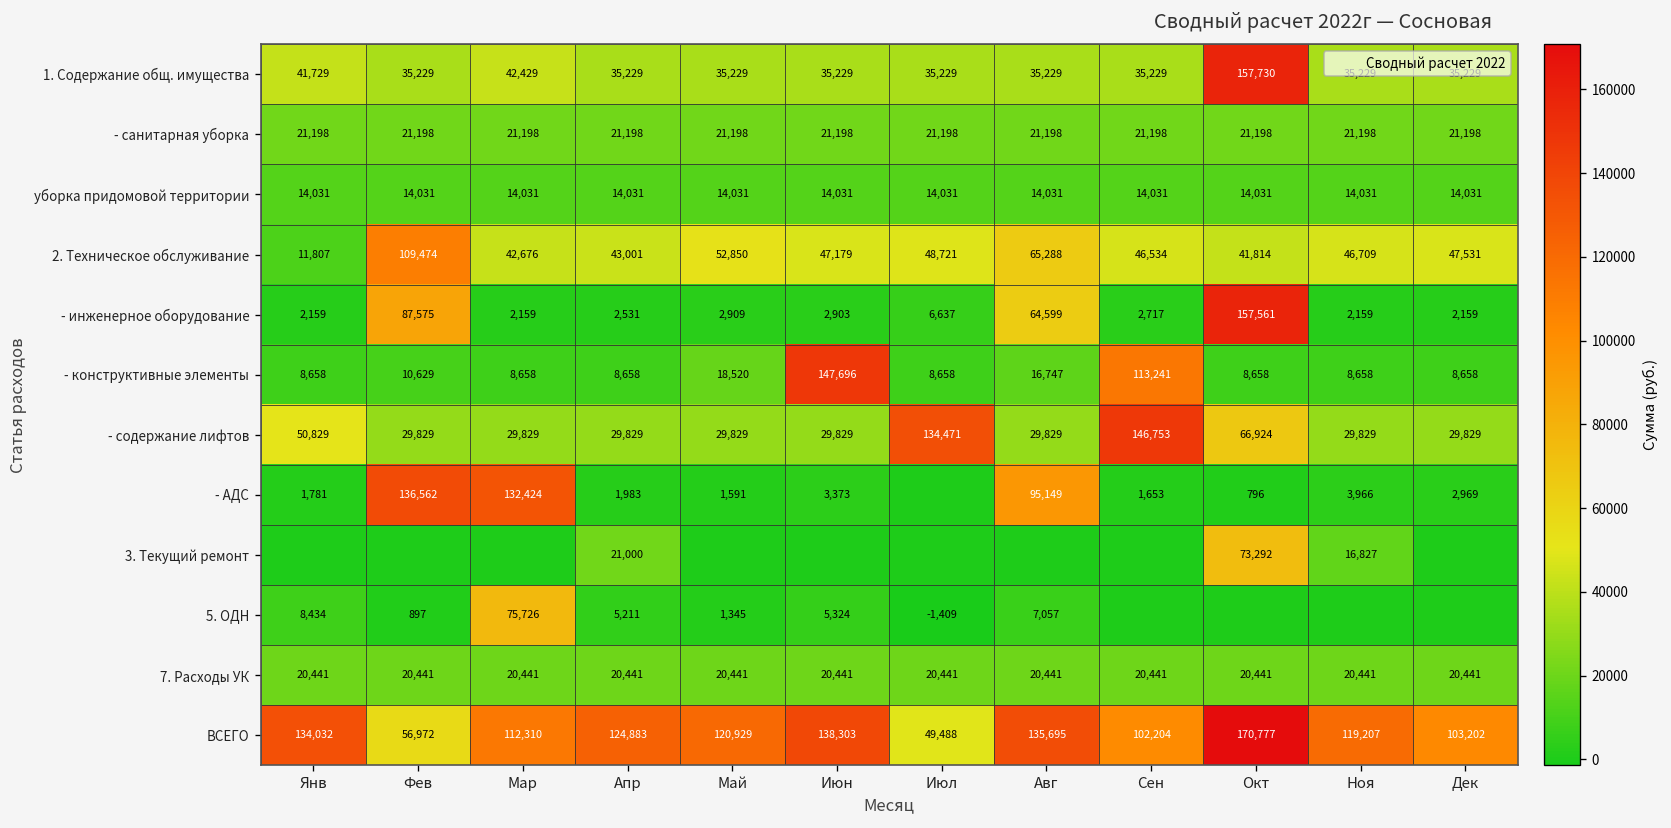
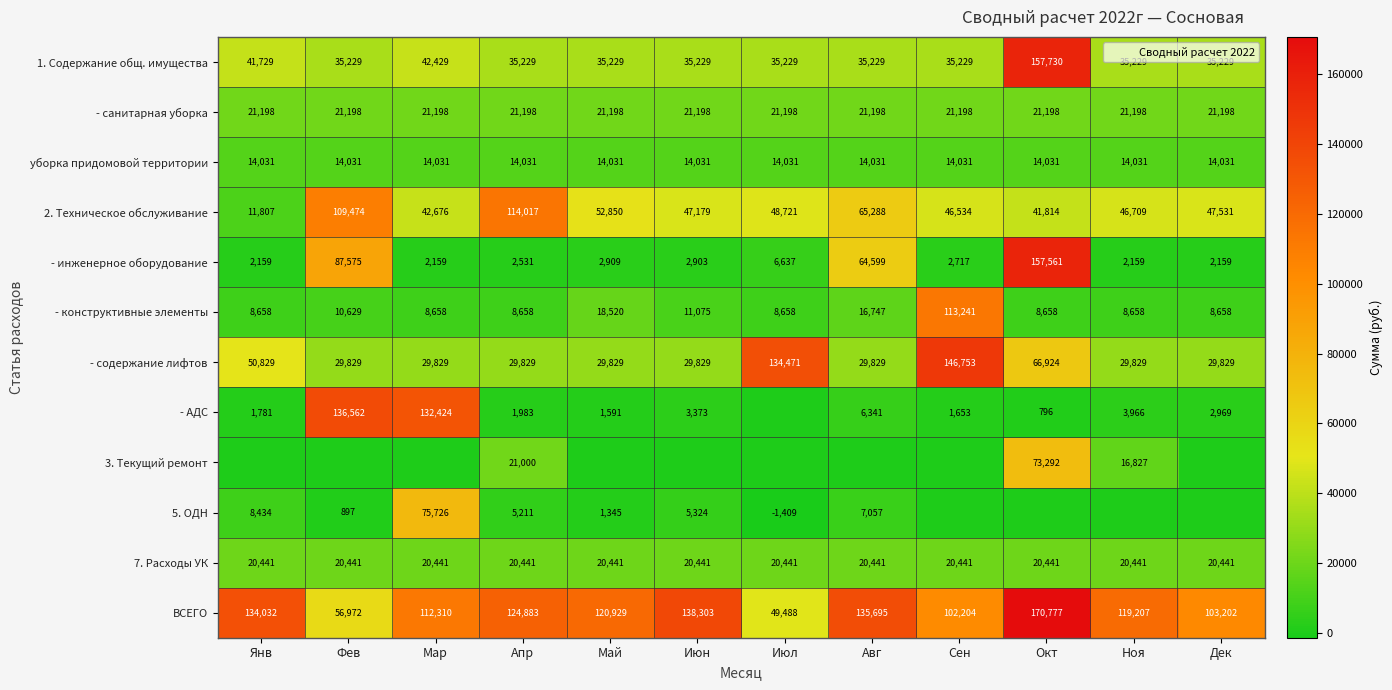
  {
    "1. Содержание общ. имущества": {
      "Янв": "41,729",
      "Фев": "35,229",
      "Мар": "42,429",
      "Апр": "35,229",
      "Май": "35,229",
      "Июн": "35,229",
      "Июл": "35,229",
      "Авг": "35,229",
      "Сен": "35,229",
      "Окт": "157,730"
    },
    "- санитарная уборка": {
      "Янв": "21,198",
      "Фев": "21,198",
      "Мар": "21,198",
      "Апр": "21,198",
      "Май": "21,198",
      "Июн": "21,198",
      "Июл": "21,198",
      "Авг": "21,198",
      "Сен": "21,198",
      "Окт": "21,198",
      "Ноя": "21,198",
      "Дек": "21,198"
    },
    "уборка придомовой территории": {
      "Янв": "14,031",
      "Фев": "14,031",
      "Мар": "14,031",
      "Апр": "14,031",
      "Май": "14,031",
      "Июн": "14,031",
      "Июл": "14,031",
      "Авг": "14,031",
      "Сен": "14,031",
      "Окт": "14,031",
      "Ноя": "14,031",
      "Дек": "14,031"
    },
    "2. Техническое обслуживание": {
      "Янв": "11,807",
      "Фев": "109,474",
      "Мар": "42,676",
-     "Апр": "43,001",
+     "Апр": "114,017",
      "Май": "52,850",
      "Июн": "47,179",
      "Июл": "48,721",
      "Авг": "65,288",
      "Сен": "46,534",
      "Окт": "41,814",
      "Ноя": "46,709",
      "Дек": "47,531"
    },
    "- инженерное оборудование": {
      "Янв": "2,159",
      "Фев": "87,575",
      "Мар": "2,159",
      "Апр": "2,531",
      "Май": "2,909",
      "Июн": "2,903",
      "Июл": "6,637",
      "Авг": "64,599",
      "Сен": "2,717",
      "Окт": "157,561",
      "Ноя": "2,159",
      "Дек": "2,159"
    },
    "- конструктивные элементы": {
      "Янв": "8,658",
      "Фев": "10,629",
      "Мар": "8,658",
      "Апр": "8,658",
      "Май": "18,520",
-     "Июн": "147,696",
+     "Июн": "11,075",
      "Июл": "8,658",
      "Авг": "16,747",
      "Сен": "113,241",
      "Окт": "8,658",
      "Ноя": "8,658",
      "Дек": "8,658"
    },
    "- содержание лифтов": {
      "Янв": "50,829",
      "Фев": "29,829",
      "Мар": "29,829",
      "Апр": "29,829",
      "Май": "29,829",
      "Июн": "29,829",
      "Июл": "134,471",
      "Авг": "29,829",
      "Сен": "146,753",
      "Окт": "66,924",
      "Ноя": "29,829",
      "Дек": "29,829"
    },
    "- АДС": {
      "Янв": "1,781",
      "Фев": "136,562",
      "Мар": "132,424",
      "Апр": "1,983",
      "Май": "1,591",
      "Июн": "3,373",
-     "Авг": "95,149",
+     "Авг": "6,341",
      "Сен": "1,653",
      "Окт": "796",
      "Ноя": "3,966",
      "Дек": "2,969"
    },
    "3. Текущий ремонт": {
      "Апр": "21,000",
      "Окт": "73,292",
      "Ноя": "16,827"
    },
    "5. ОДН": {
      "Янв": "8,434",
      "Фев": "897",
      "Мар": "75,726",
      "Апр": "5,211",
      "Май": "1,345",
      "Июн": "5,324",
      "Июл": "-1,409",
      "Авг": "7,057"
    },
    "7. Расходы УК": {
      "Янв": "20,441",
      "Фев": "20,441",
      "Мар": "20,441",
      "Апр": "20,441",
      "Май": "20,441",
      "Июн": "20,441",
      "Июл": "20,441",
      "Авг": "20,441",
      "Сен": "20,441",
      "Окт": "20,441",
      "Ноя": "20,441",
      "Дек": "20,441"
    },
    "ВСЕГО": {
      "Янв": "134,032",
      "Фев": "56,972",
      "Мар": "112,310",
      "Апр": "124,883",
      "Май": "120,929",
      "Июн": "138,303",
      "Июл": "49,488",
      "Авг": "135,695",
      "Сен": "102,204",
      "Окт": "170,777",
      "Ноя": "119,207",
      "Дек": "103,202"
    }
  }
